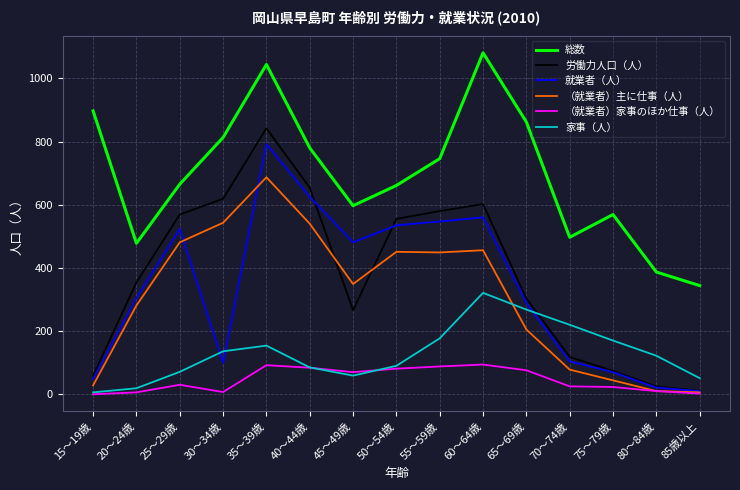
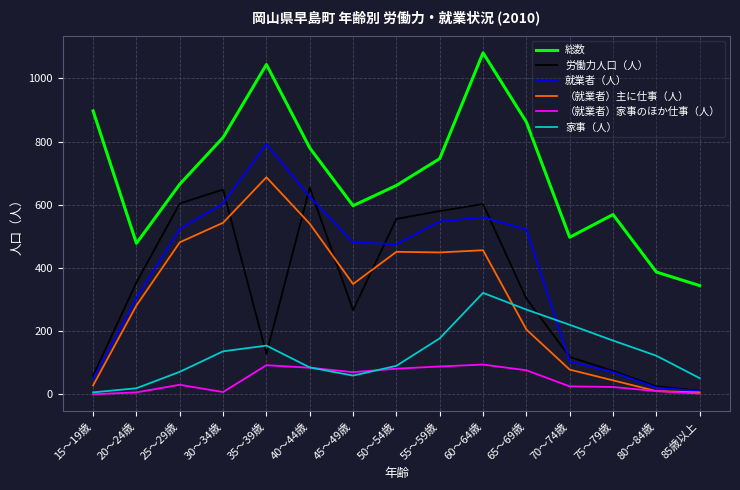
  {
    "総数": {
      "15～19歳": 900,
      "20～24歳": 480,
      "25～29歳": 670,
      "30～34歳": 810,
      "35～39歳": 1040,
      "40～44歳": 780,
      "45～49歳": 600,
      "50～54歳": 660,
      "55～59歳": 750,
      "60～64歳": 1080,
      "65～69歳": 860,
      "70～74歳": 500,
      "75～79歳": 570,
      "80～84歳": 390,
      "85歳以上": 340
    },
    "労働力人口（人）": {
      "15～19歳": 60,
      "20～24歳": 350,
-     "25～29歳": 570,
-     "30～34歳": 620,
-     "35～39歳": 840,
+     "25～29歳": 600,
+     "30～34歳": 650,
+     "35～39歳": 130,
      "40～44歳": 650,
      "45～49歳": 270,
      "50～54歳": 560,
      "55～59歳": 580,
      "60～64歳": 600,
      "65～69歳": 300,
      "70～74歳": 120
    },
    "就業者（人）": {
      "15～19歳": 50,
      "20～24歳": 310,
      "25～29歳": 520,
-     "30～34歳": 100,
+     "30～34歳": 600,
      "35～39歳": 790,
      "40～44歳": 630,
      "45～49歳": 480,
-     "50～54歳": 540,
+     "50～54歳": 480,
      "55～59歳": 550,
      "60～64歳": 560,
-     "65～69歳": 290,
+     "65～69歳": 520,
      "70～74歳": 100
    },
    "（就業者）主に仕事（人）": {
      "15～19歳": 30,
      "20～24歳": 280,
      "25～29歳": 480,
      "30～34歳": 540,
      "35～39歳": 690,
      "40～44歳": 540,
      "45～49歳": 350,
      "50～54歳": 450,
      "55～59歳": 450,
      "60～64歳": 460,
      "65～69歳": 210,
      "70～74歳": 80,
      "75～79歳": 40
    },
    "（就業者）家事のほか仕事（人）": {
      "20～24歳": 10,
      "25～29歳": 30,
      "30～34歳": 10,
      "35～39歳": 90,
      "45～49歳": 70,
      "50～54歳": 80,
      "55～59歳": 90,
      "60～64歳": 90,
      "65～69歳": 80,
      "70～74歳": 30,
      "75～79歳": 20
    },
    "家事（人）": {
      "20～24歳": 20,
      "25～29歳": 70,
      "30～34歳": 140,
      "35～39歳": 150,
      "45～49歳": 60,
      "50～54歳": 90,
      "55～59歳": 180,
      "60～64歳": 320,
      "65～69歳": 270,
      "70～74歳": 220,
      "75～79歳": 170,
      "80～84歳": 120,
      "85歳以上": 50
    }
  }
